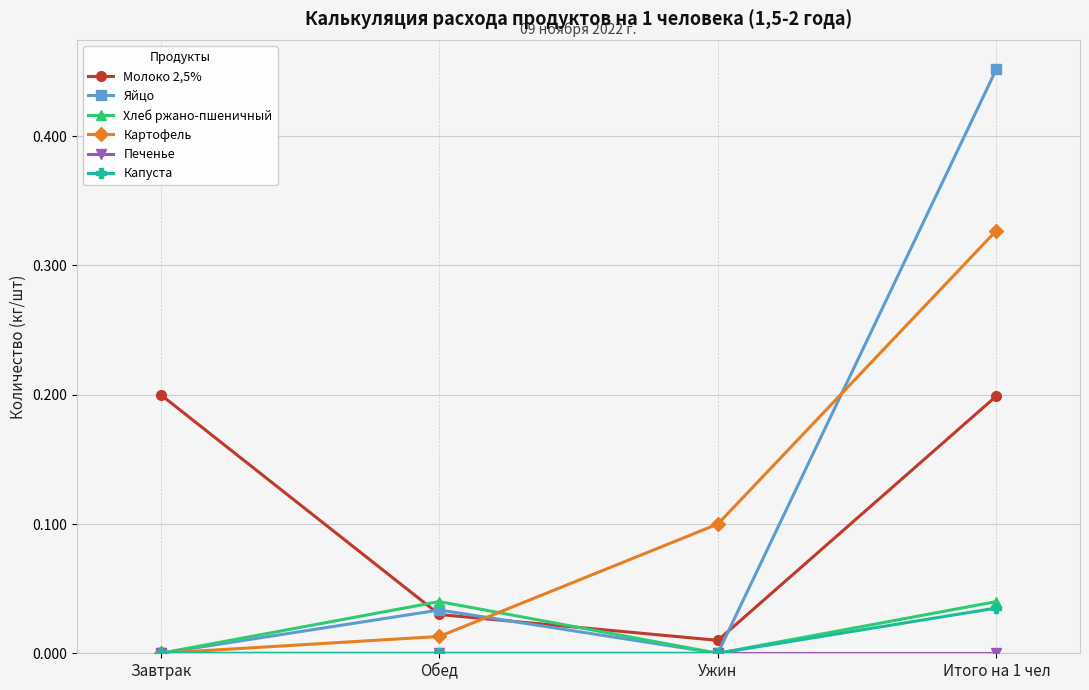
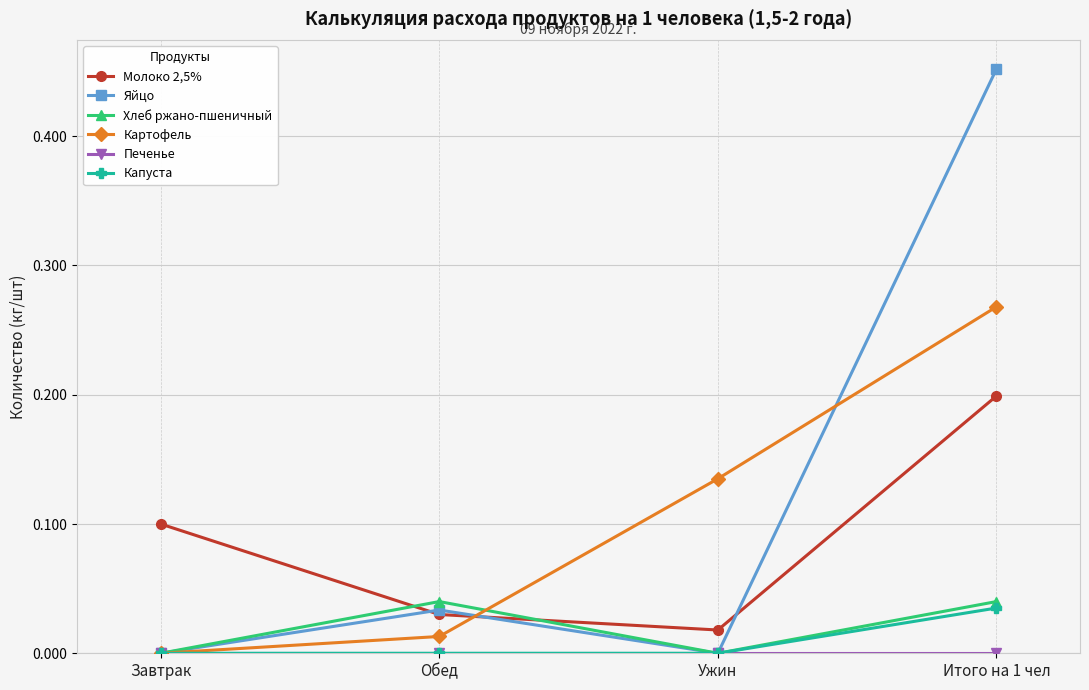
  {
    "Молоко 2,5%": {
-     "Завтрак": 0.2,
+     "Завтрак": 0.1,
      "Обед": 0.030,
-     "Ужин": 0.010,
+     "Ужин": 0.018,
      "Итого на 1 чел": 0.199
    },
    "Яйцо": {
      "Обед": 0.033,
      "Итого на 1 чел": 0.452
    },
    "Картофель": {
      "Обед": 0.013,
-     "Ужин": 0.100,
-     "Итого на 1 чел": 0.327
+     "Ужин": 0.135,
+     "Итого на 1 чел": 0.268
    },
    "Печенье": {
      "Итого на 1 чел": 0.000
    }
  }
